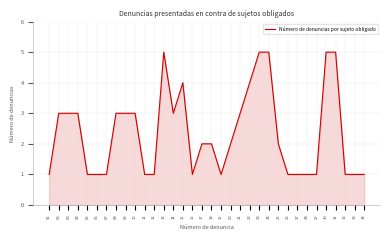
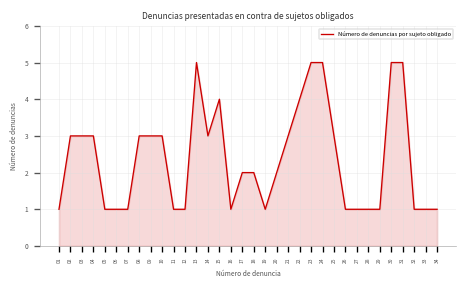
  {
    "01": 1,
    "02": 3,
    "03": 3,
    "04": 3,
    "05": 1,
    "06": 1,
    "07": 1,
    "08": 3,
    "09": 3,
    "10": 3,
    "11": 1,
    "12": 1,
    "13": 5,
    "14": 3,
    "15": 4,
    "16": 1,
    "17": 2,
    "18": 2,
    "19": 1,
    "20": 2,
    "21": 3,
    "22": 4,
    "23": 5,
    "24": 5,
-   "25": 2,
+   "25": 3,
    "26": 1,
    "27": 1,
    "28": 1,
    "29": 1,
    "30": 5,
    "31": 5,
    "32": 1,
    "33": 1,
    "34": 1
  }
